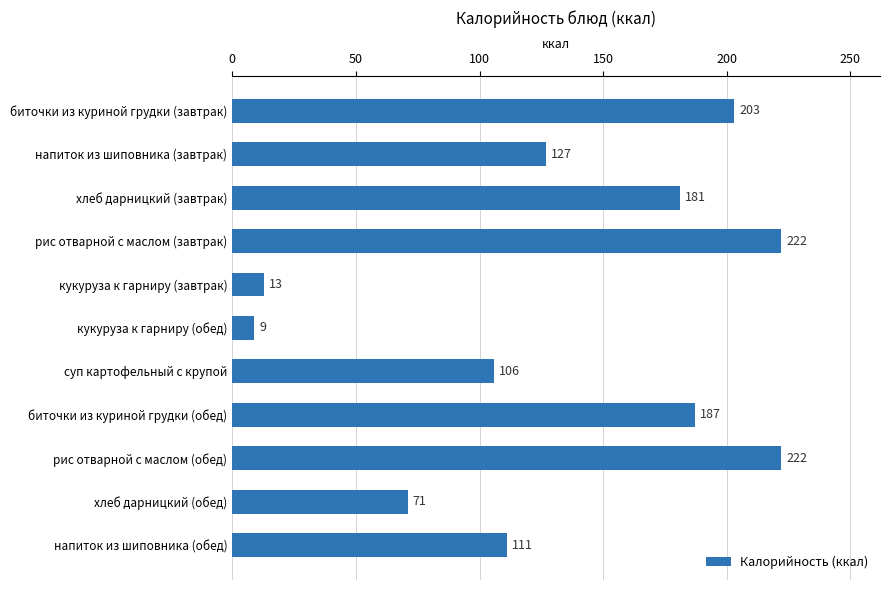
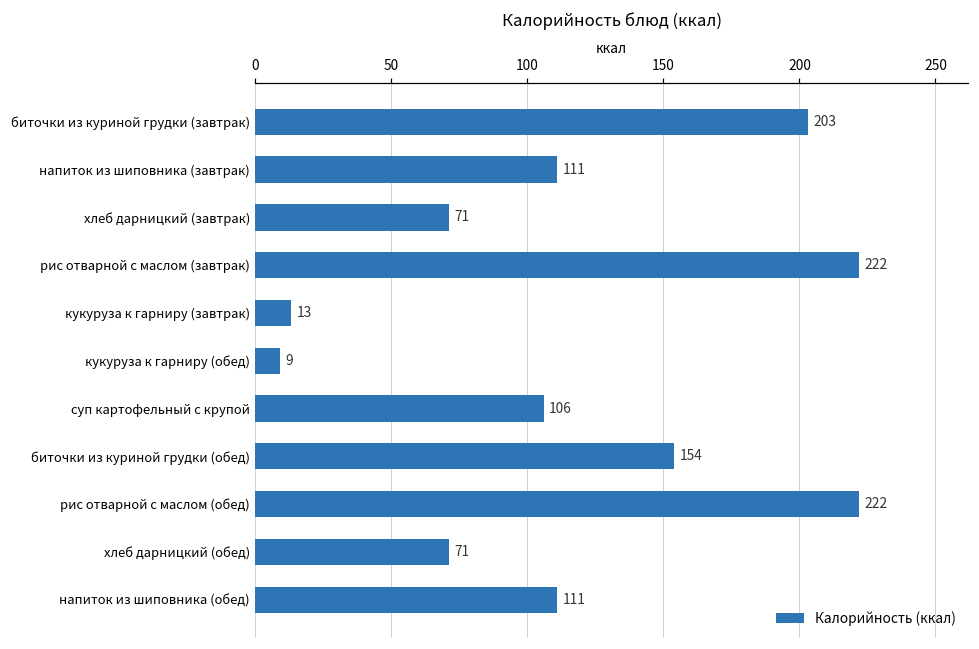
  {
    "биточки из куриной грудки (завтрак)": 203,
-   "напиток из шиповника (завтрак)": 127,
-   "хлеб дарницкий (завтрак)": 181,
+   "напиток из шиповника (завтрак)": 111,
+   "хлеб дарницкий (завтрак)": 71,
    "рис отварной с маслом (завтрак)": 222,
    "кукуруза к гарниру (завтрак)": 13,
    "кукуруза к гарниру (обед)": 9,
    "суп картофельный с крупой": 106,
-   "биточки из куриной грудки (обед)": 187,
+   "биточки из куриной грудки (обед)": 154,
    "рис отварной с маслом (обед)": 222,
    "хлеб дарницкий (обед)": 71,
    "напиток из шиповника (обед)": 111
  }
